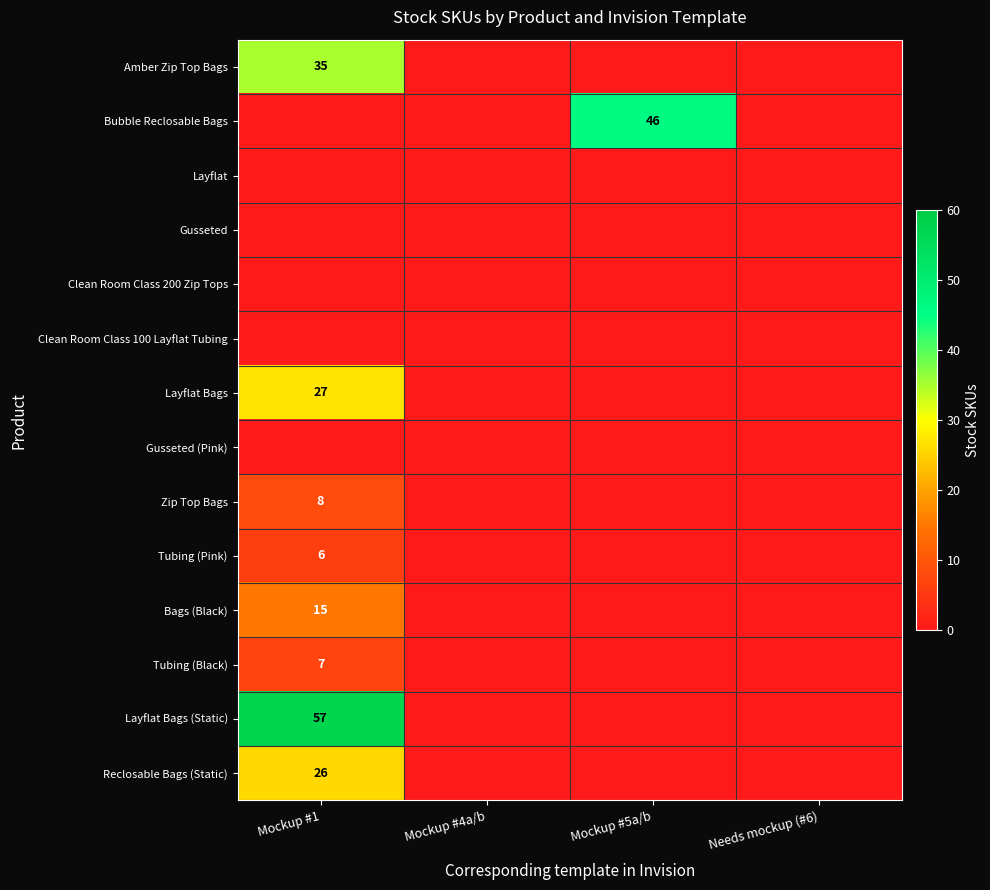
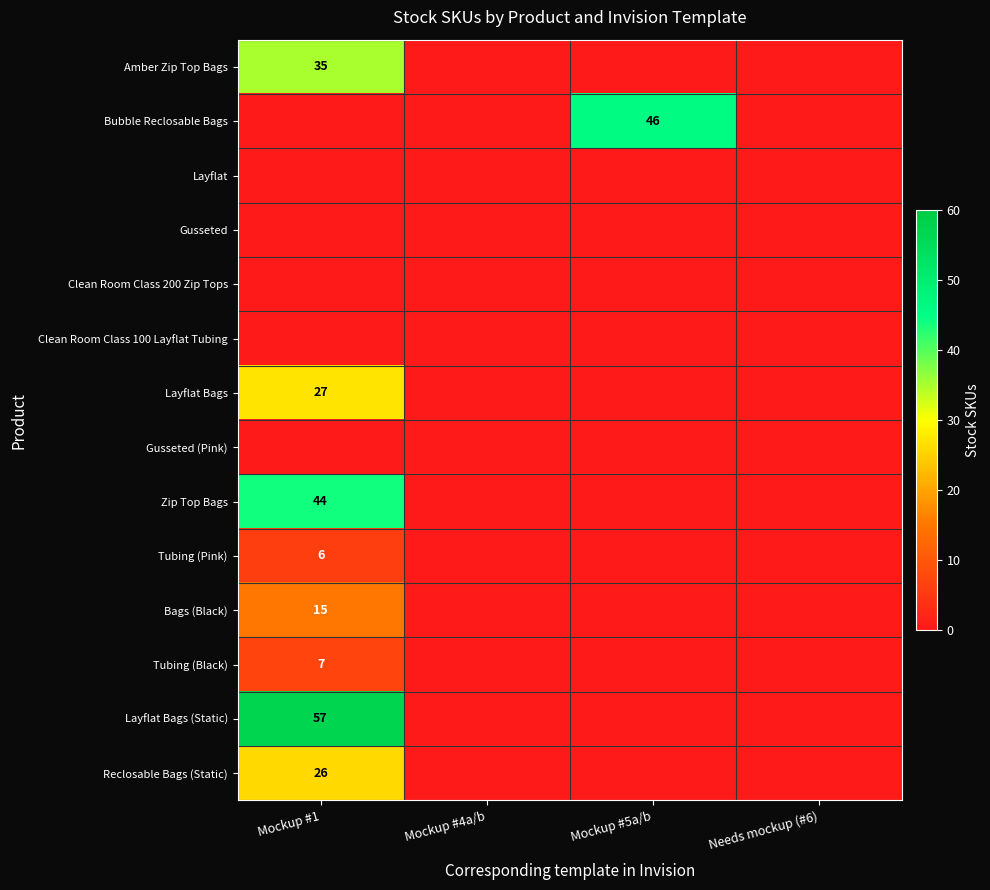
  {
    "Amber Zip Top Bags": {
      "Mockup #1": 35
    },
    "Bubble Reclosable Bags": {
      "Mockup #5a/b": 46
    },
    "Layflat Bags": {
      "Mockup #1": 27
    },
    "Zip Top Bags": {
-     "Mockup #1": 8
+     "Mockup #1": 44
    },
    "Tubing (Pink)": {
      "Mockup #1": 6
    },
    "Bags (Black)": {
      "Mockup #1": 15
    },
    "Tubing (Black)": {
      "Mockup #1": 7
    },
    "Layflat Bags (Static)": {
      "Mockup #1": 57
    },
    "Reclosable Bags (Static)": {
      "Mockup #1": 26
    }
  }
